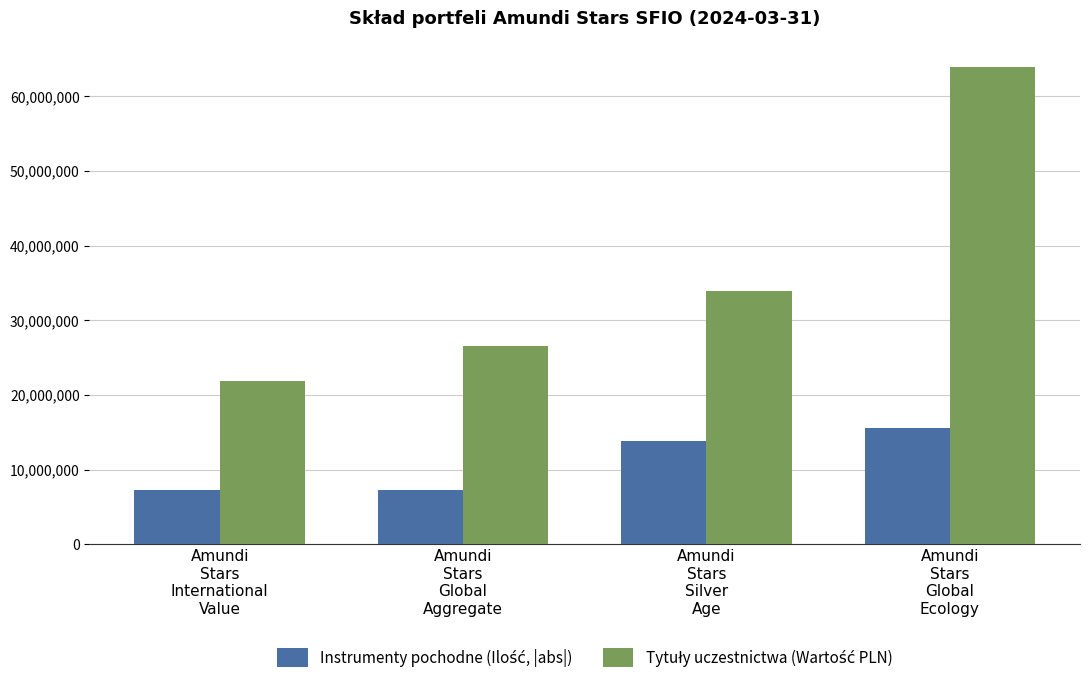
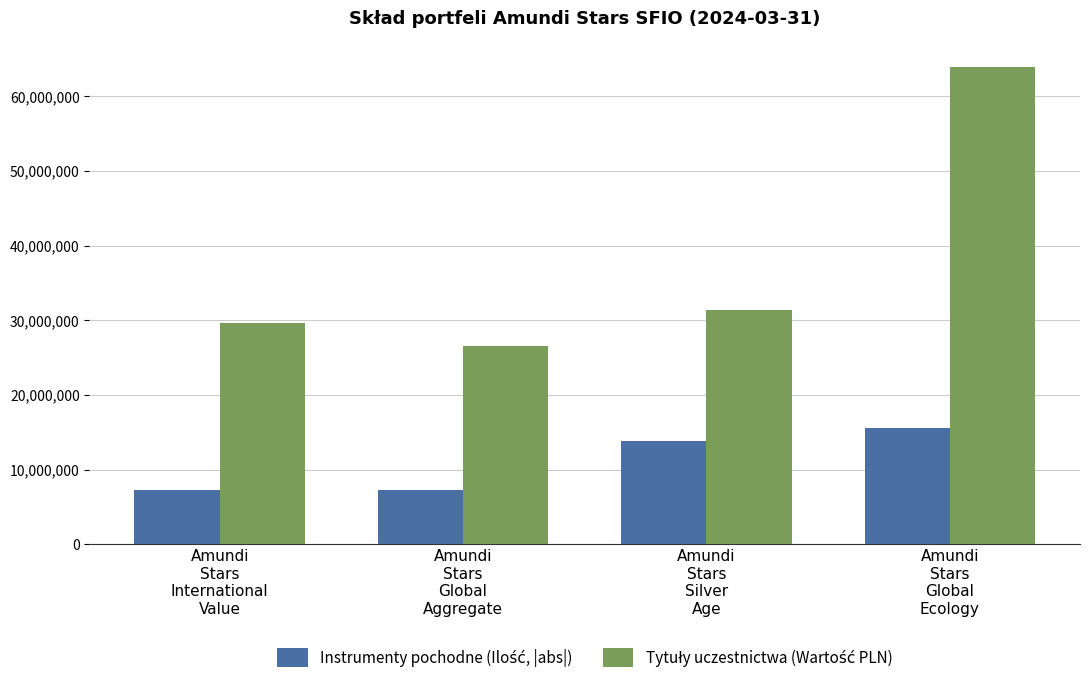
  {
    "Instrumenty pochodne (Ilość, |abs|)": {
      "Amundi Stars International Value": "7,000,000",
      "Amundi Stars Global Aggregate": "7,000,000",
      "Amundi Stars Silver Age": "14,000,000",
      "Amundi Stars Global Ecology": "16,000,000"
    },
    "Tytuły uczestnictwa (Wartość PLN)": {
-     "Amundi Stars International Value": "22,000,000",
+     "Amundi Stars International Value": "30,000,000",
      "Amundi Stars Global Aggregate": "27,000,000",
-     "Amundi Stars Silver Age": "34,000,000",
+     "Amundi Stars Silver Age": "31,000,000",
      "Amundi Stars Global Ecology": "64,000,000"
    }
  }
